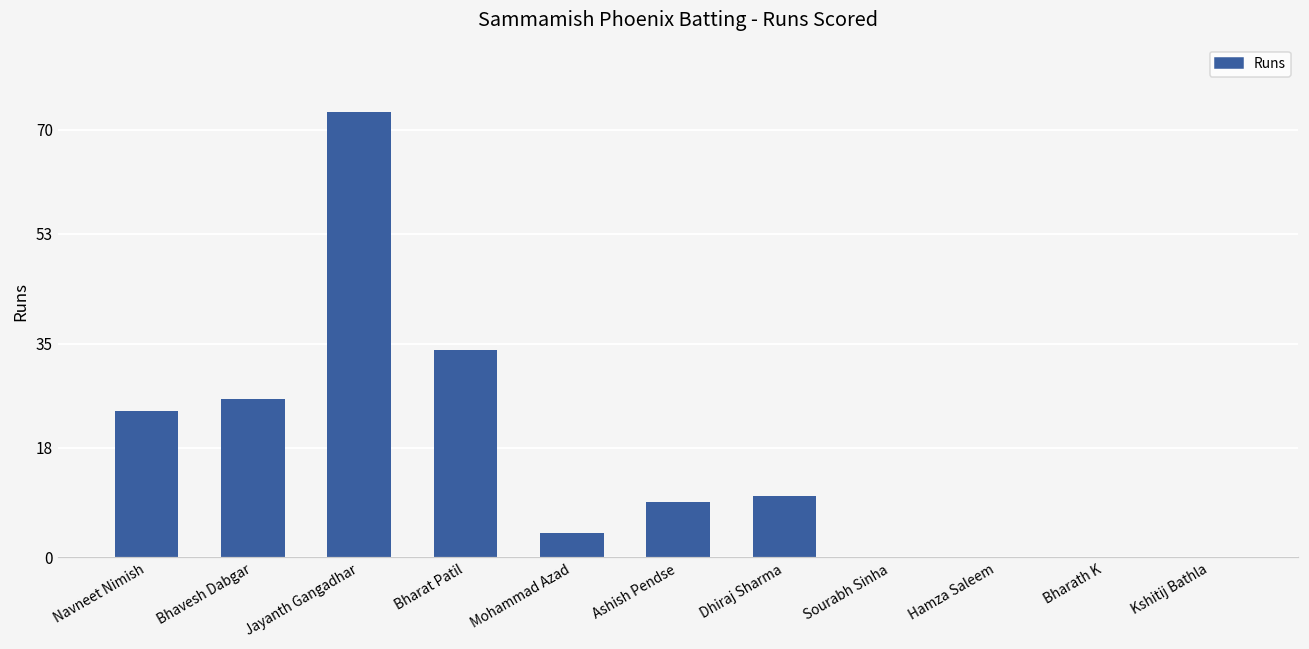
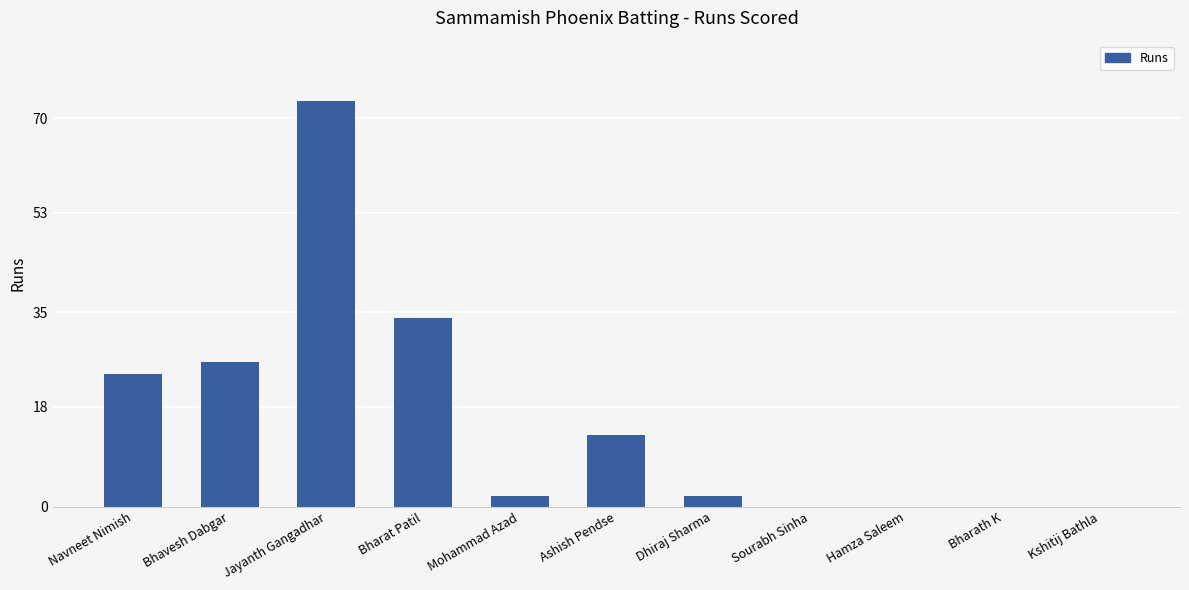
  {
    "Navneet Nimish": 24,
    "Bhavesh Dabgar": 26,
    "Jayanth Gangadhar": 73,
    "Bharat Patil": 34,
-   "Mohammad Azad": 4,
-   "Ashish Pendse": 9,
-   "Dhiraj Sharma": 10,
+   "Mohammad Azad": 2,
+   "Ashish Pendse": 13,
+   "Dhiraj Sharma": 2,
    "Sourabh Sinha": 0,
    "Hamza Saleem": 0,
    "Bharath K": 0,
    "Kshitij Bathla": 0
  }
